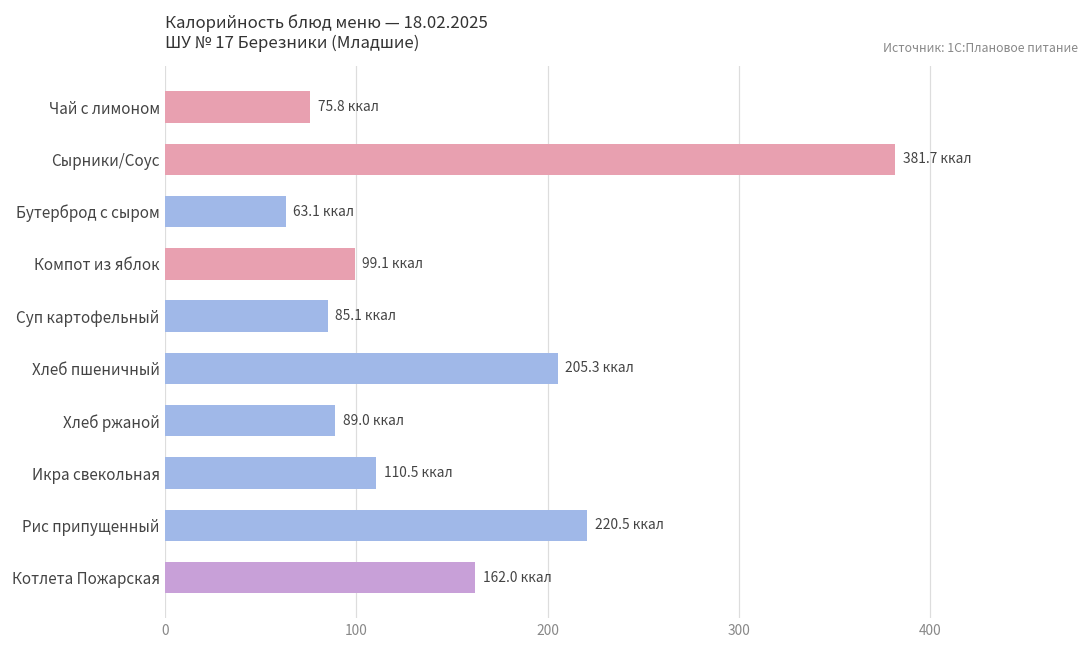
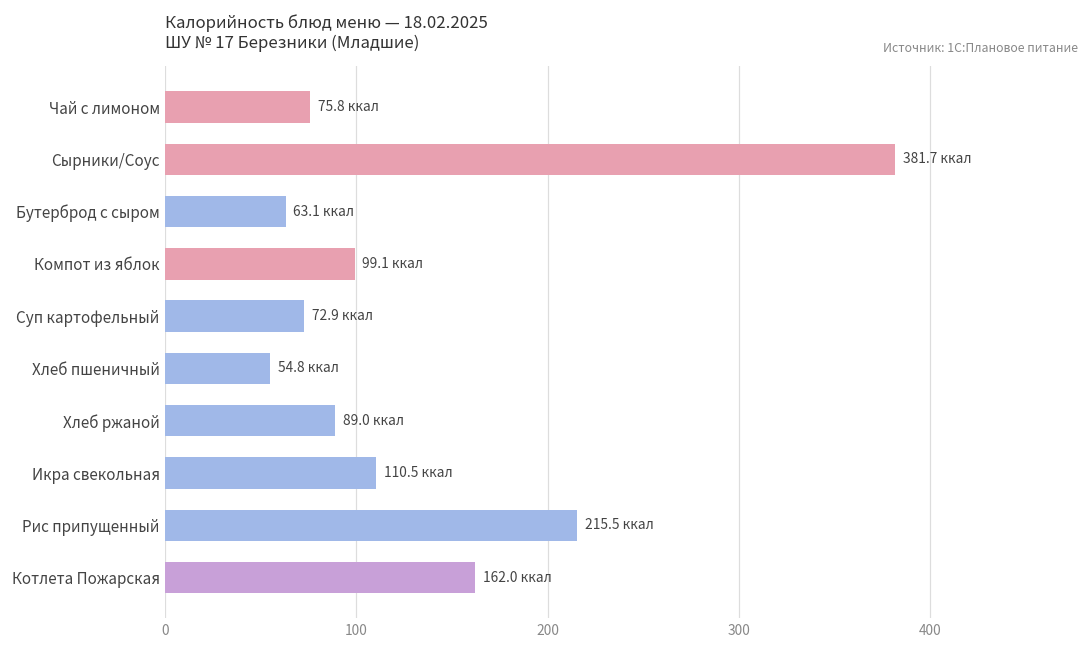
  {
    "Чай с лимоном": 75.8,
    "Сырники/Соус": 381.7,
    "Бутерброд с сыром": 63.1,
    "Компот из яблок": 99.1,
-   "Суп картофельный": 85.1,
-   "Хлеб пшеничный": 205.3,
+   "Суп картофельный": 72.9,
+   "Хлеб пшеничный": 54.8,
    "Хлеб ржаной": 89.0,
    "Икра свекольная": 110.5,
-   "Рис припущенный": 220.5,
+   "Рис припущенный": 215.5,
    "Котлета Пожарская": 162.0
  }
